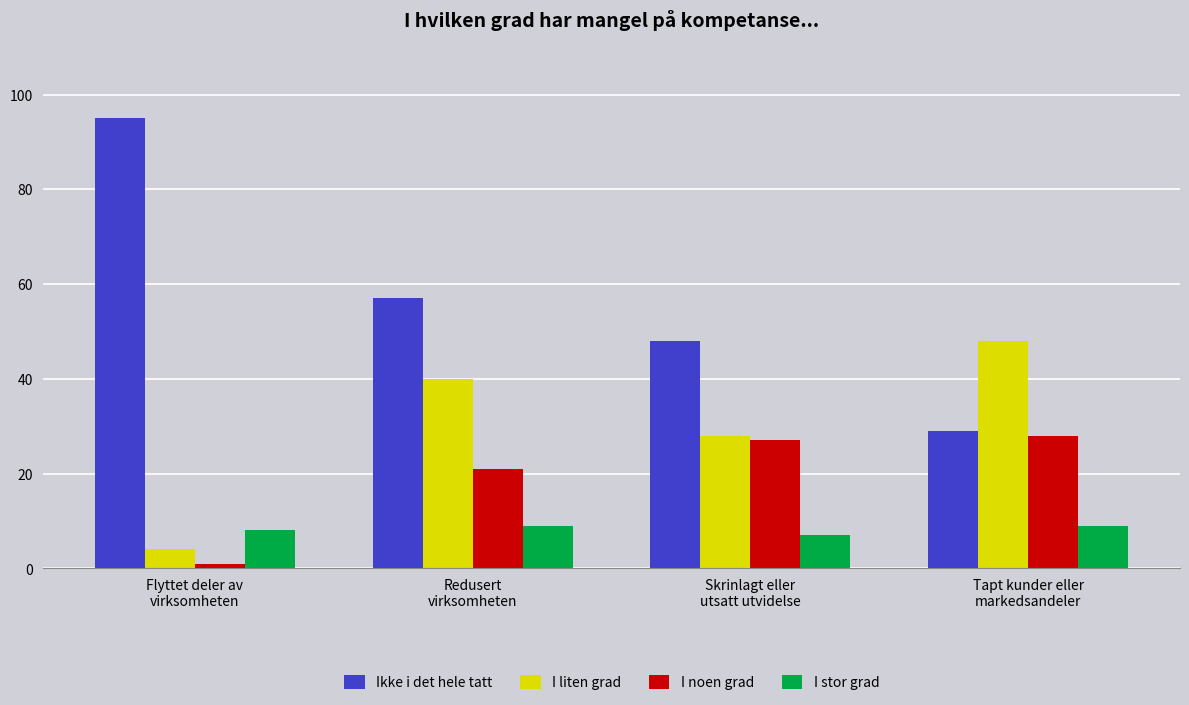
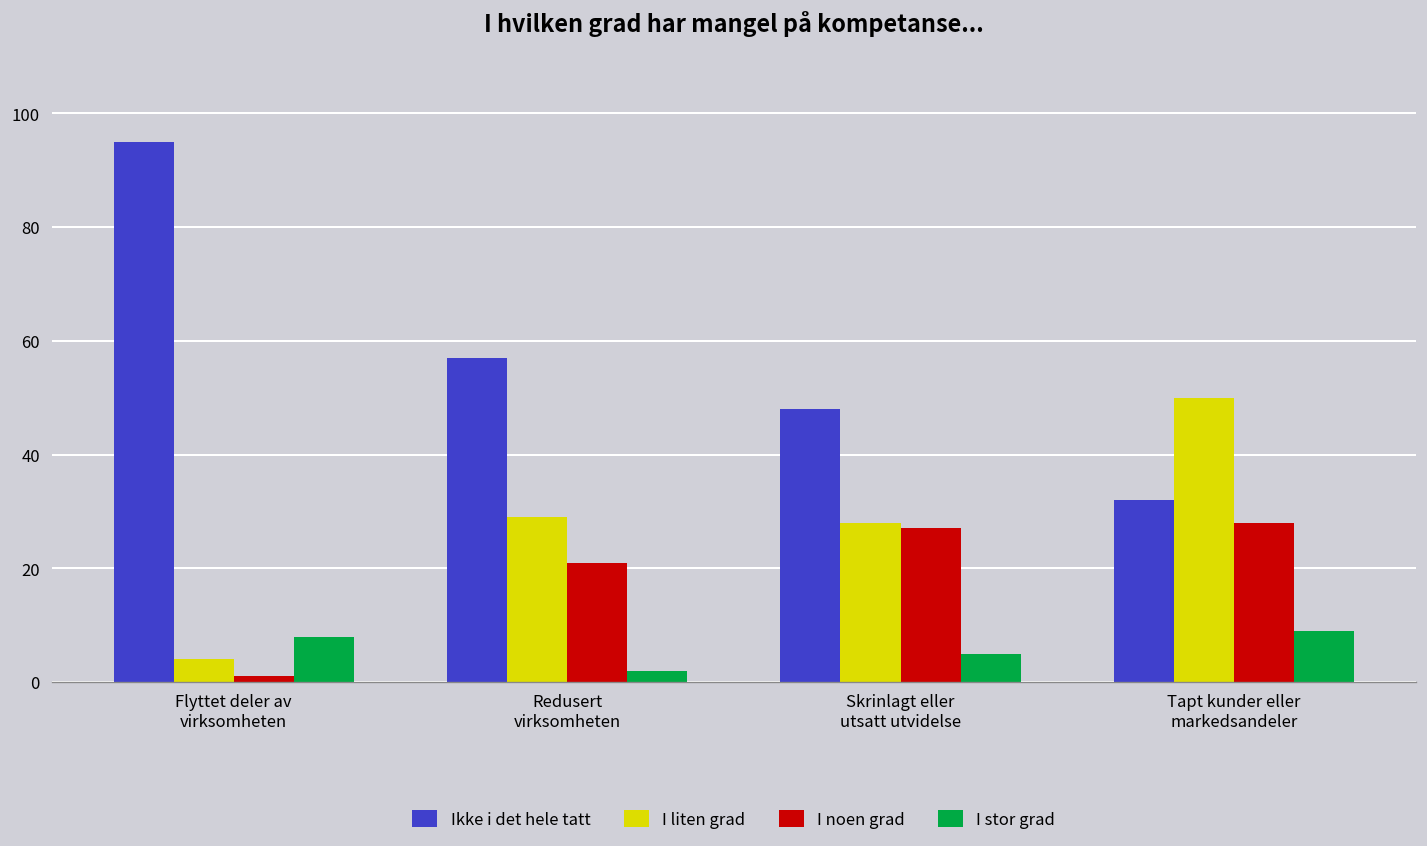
  {
    "Ikke i det hele tatt": {
      "Flyttet deler av virksomheten": 95,
      "Redusert virksomheten": 57,
      "Skrinlagt eller utsatt utvidelse": 48,
-     "Tapt kunder eller markedsandeler": 29
+     "Tapt kunder eller markedsandeler": 32
    },
    "I liten grad": {
      "Flyttet deler av virksomheten": 4,
-     "Redusert virksomheten": 40,
+     "Redusert virksomheten": 29,
      "Skrinlagt eller utsatt utvidelse": 28,
-     "Tapt kunder eller markedsandeler": 48
+     "Tapt kunder eller markedsandeler": 50
    },
    "I noen grad": {
      "Flyttet deler av virksomheten": 1,
      "Redusert virksomheten": 21,
      "Skrinlagt eller utsatt utvidelse": 27,
      "Tapt kunder eller markedsandeler": 28
    },
    "I stor grad": {
      "Flyttet deler av virksomheten": 8,
-     "Redusert virksomheten": 9,
-     "Skrinlagt eller utsatt utvidelse": 7,
+     "Redusert virksomheten": 2,
+     "Skrinlagt eller utsatt utvidelse": 5,
      "Tapt kunder eller markedsandeler": 9
    }
  }
